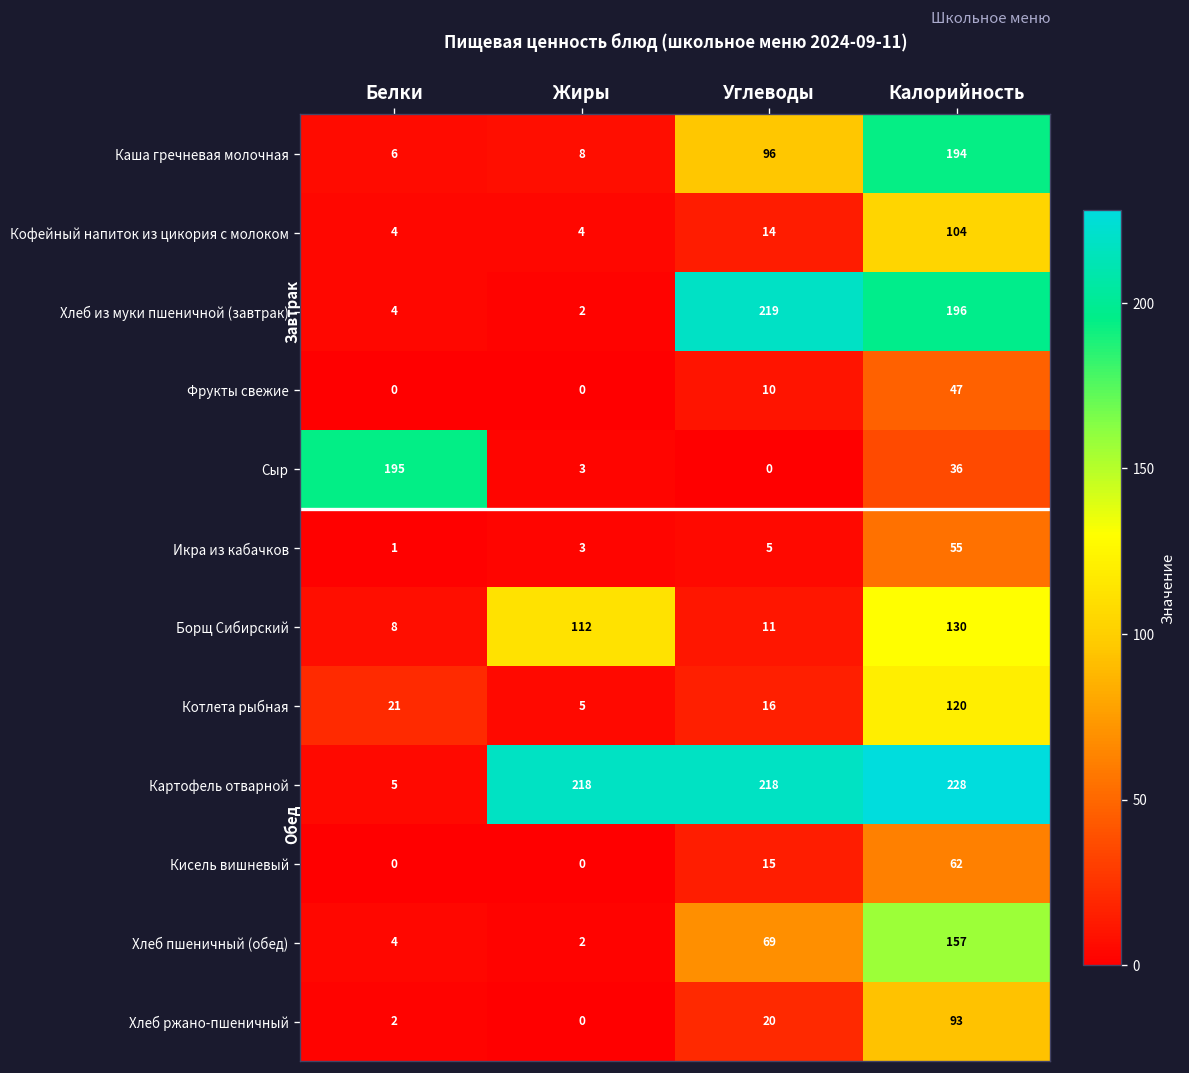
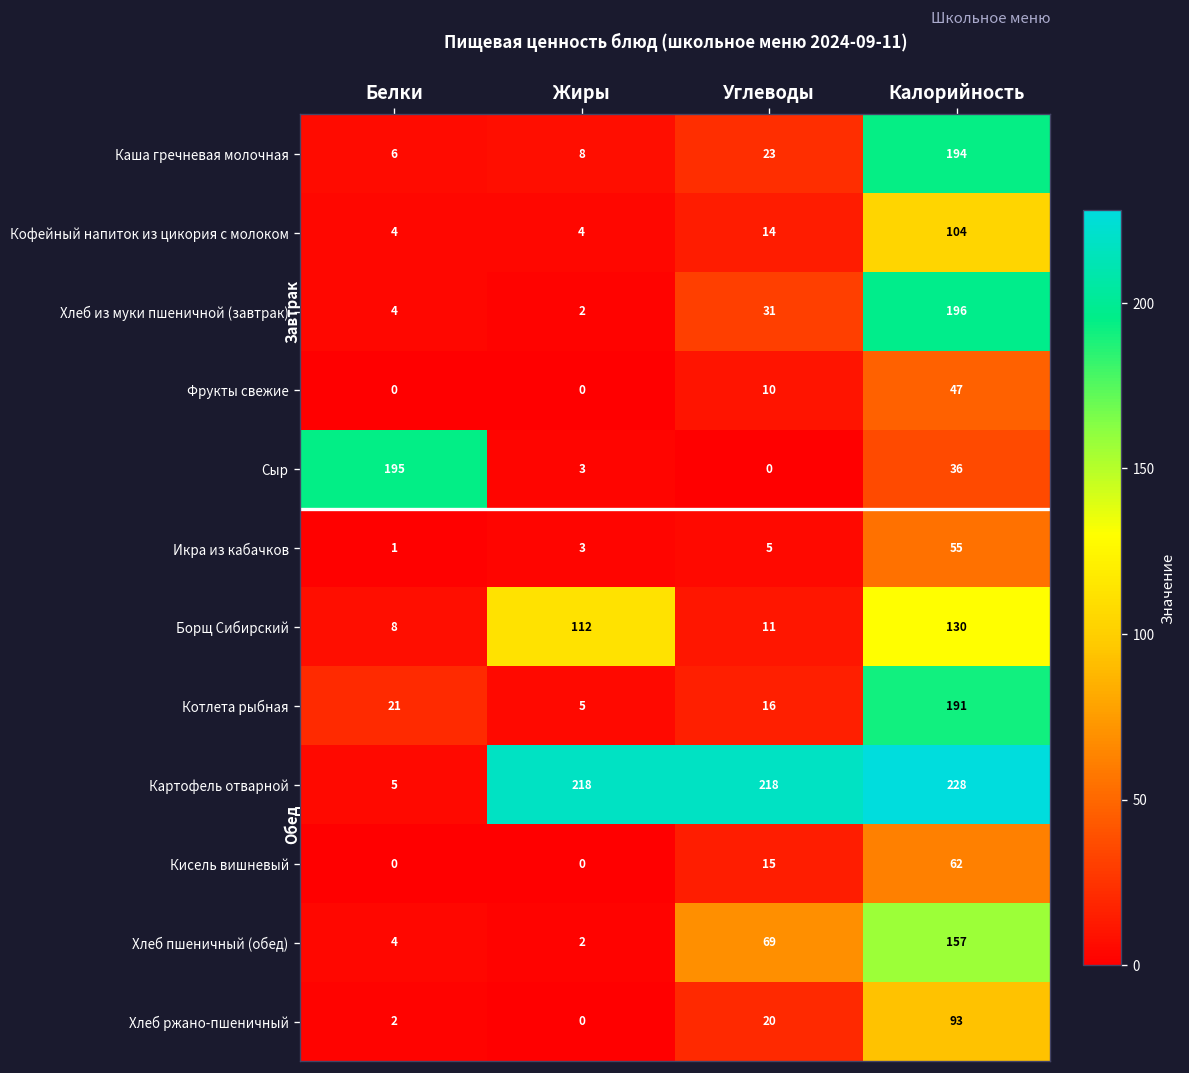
  {
    "Каша гречневая молочная": {
      "Белки": 6,
      "Жиры": 8,
-     "Углеводы": 96,
+     "Углеводы": 23,
      "Калорийность": 194
    },
    "Кофейный напиток из цикория с молоком": {
      "Белки": 4,
      "Жиры": 4,
      "Углеводы": 14,
      "Калорийность": 104
    },
    "Хлеб из муки пшеничной (завтрак)": {
      "Белки": 4,
      "Жиры": 2,
-     "Углеводы": 219,
+     "Углеводы": 31,
      "Калорийность": 196
    },
    "Фрукты свежие": {
      "Белки": 0,
      "Жиры": 0,
      "Углеводы": 10,
      "Калорийность": 47
    },
    "Сыр": {
      "Белки": 195,
      "Жиры": 3,
      "Углеводы": 0,
      "Калорийность": 36
    },
    "Икра из кабачков": {
      "Белки": 1,
      "Жиры": 3,
      "Углеводы": 5,
      "Калорийность": 55
    },
    "Борщ Сибирский": {
      "Белки": 8,
      "Жиры": 112,
      "Углеводы": 11,
      "Калорийность": 130
    },
    "Котлета рыбная": {
      "Белки": 21,
      "Жиры": 5,
      "Углеводы": 16,
-     "Калорийность": 120
+     "Калорийность": 191
    },
    "Картофель отварной": {
      "Белки": 5,
      "Жиры": 218,
      "Углеводы": 218,
      "Калорийность": 228
    },
    "Кисель вишневый": {
      "Белки": 0,
      "Жиры": 0,
      "Углеводы": 15,
      "Калорийность": 62
    },
    "Хлеб пшеничный (обед)": {
      "Белки": 4,
      "Жиры": 2,
      "Углеводы": 69,
      "Калорийность": 157
    },
    "Хлеб ржано-пшеничный": {
      "Белки": 2,
      "Жиры": 0,
      "Углеводы": 20,
      "Калорийность": 93
    }
  }
